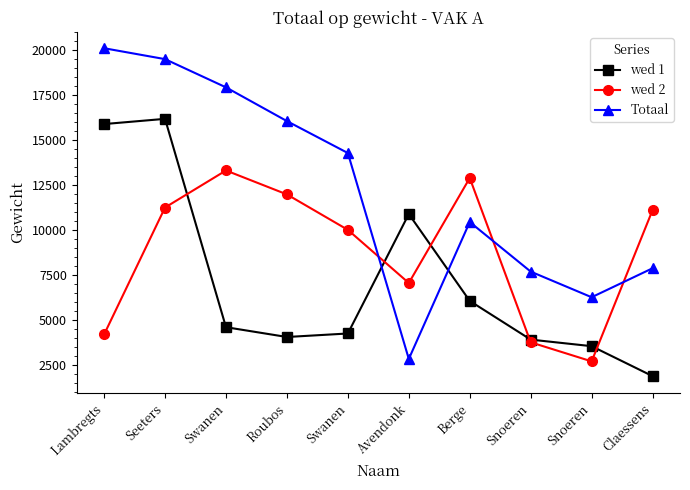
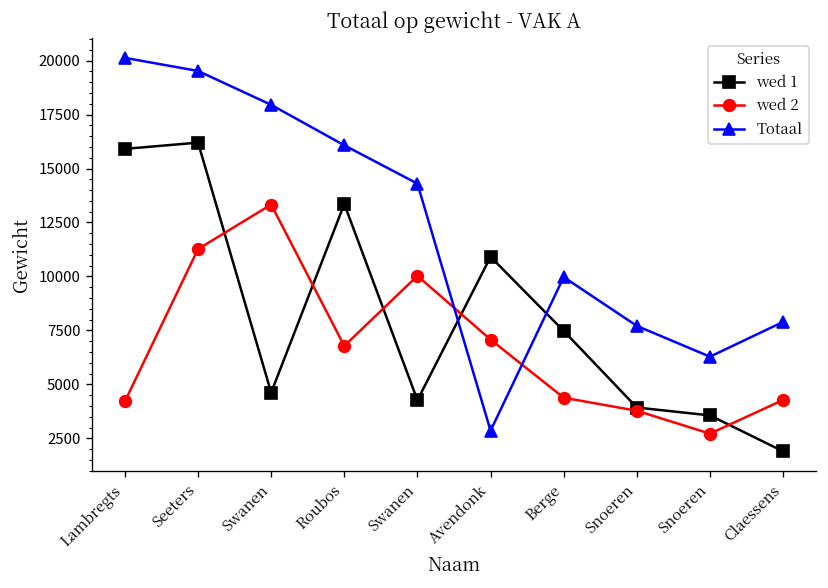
  {
    "wed 1": {
      "Lambregts": 15900,
      "Seeters": 16200,
-     "Roubos": 4100,
+     "Roubos": 13400,
      "Avendonk": 10900,
-     "Berge": 6100,
+     "Berge": 7500,
      "Claessens": 1900
    },
    "wed 2": {
      "Lambregts": 4200,
      "Seeters": 11300,
-     "Roubos": 12000,
+     "Roubos": 6800,
      "Avendonk": 7100,
-     "Berge": 12900,
-     "Claessens": 11100
+     "Berge": 4400,
+     "Claessens": 4300
    },
    "Totaal": {
      "Lambregts": 20100,
      "Seeters": 19500,
      "Roubos": 16100,
      "Avendonk": 2900,
-     "Berge": 10500,
+     "Berge": 10000,
      "Claessens": 7900
    }
  }
